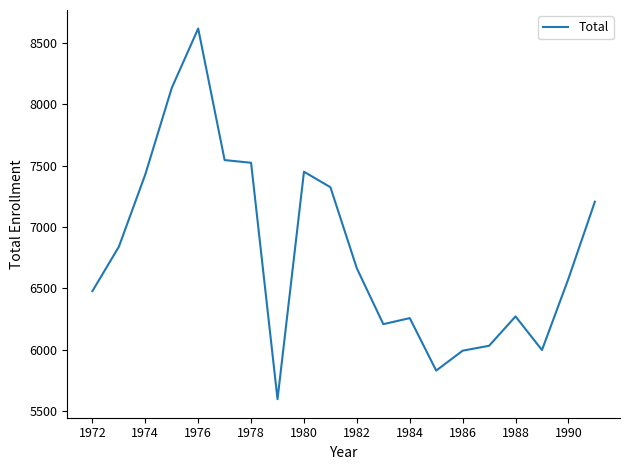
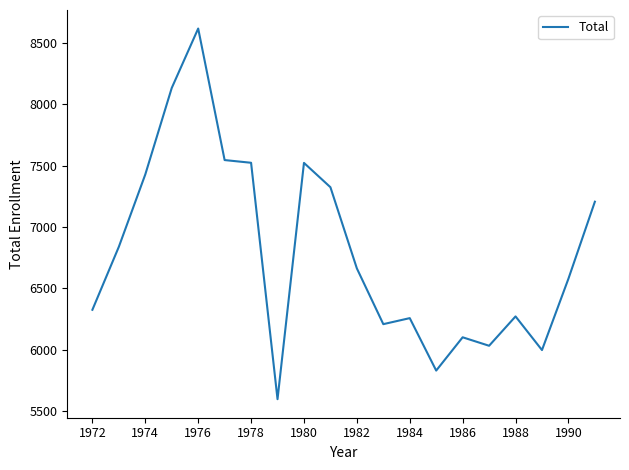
  {
-   "1972": 6480,
+   "1972": 6330,
    "1974": 7430,
    "1976": 8620,
    "1978": 7520,
-   "1980": 7450,
+   "1980": 7520,
    "1982": 6660,
    "1984": 6260,
-   "1986": 5990,
+   "1986": 6100,
    "1988": 6270,
    "1990": 6580
  }
